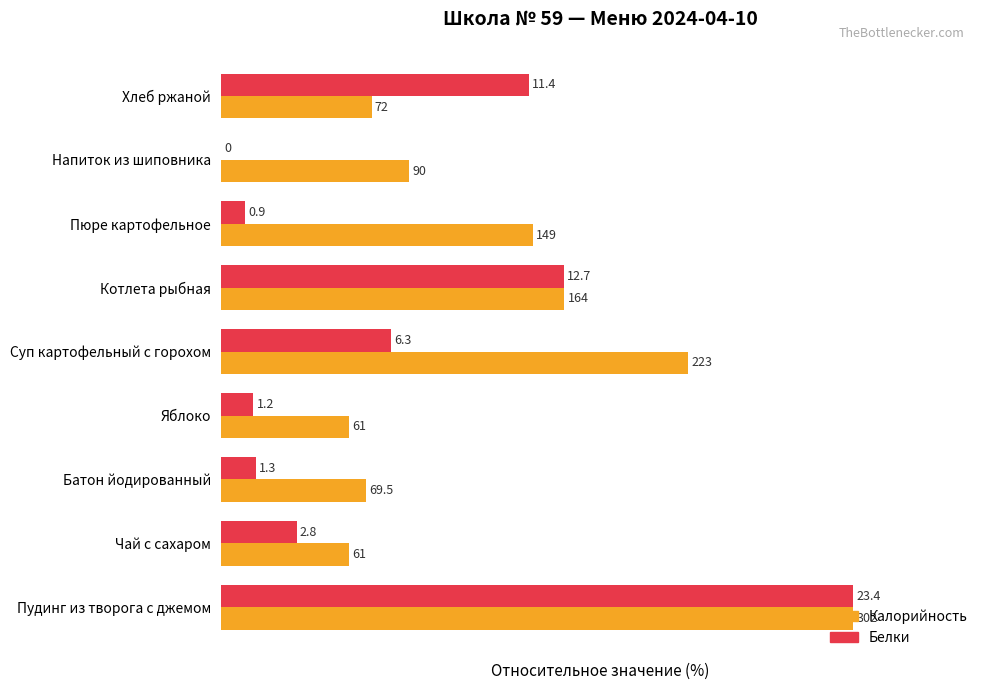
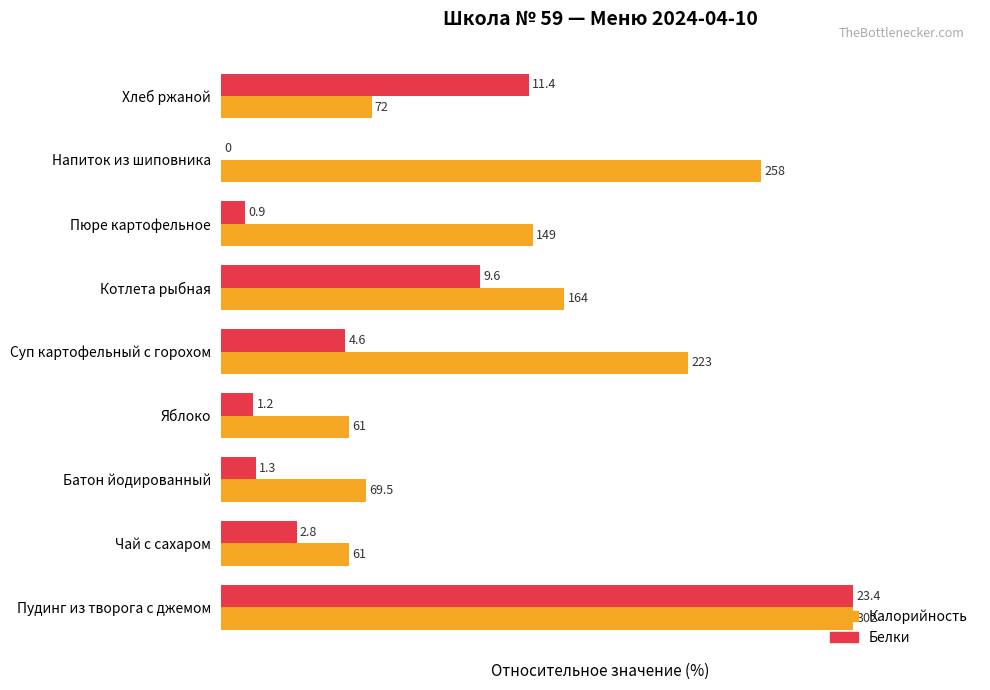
  {
    "Калорийность": {
-     "Напиток из шиповника": 90
+     "Напиток из шиповника": 258
    },
    "Белки": {
      "Напиток из шиповника": 0,
-     "Котлета рыбная": 12.7,
-     "Суп картофельный с горохом": 6.3
+     "Котлета рыбная": 9.6,
+     "Суп картофельный с горохом": 4.6
    }
  }
